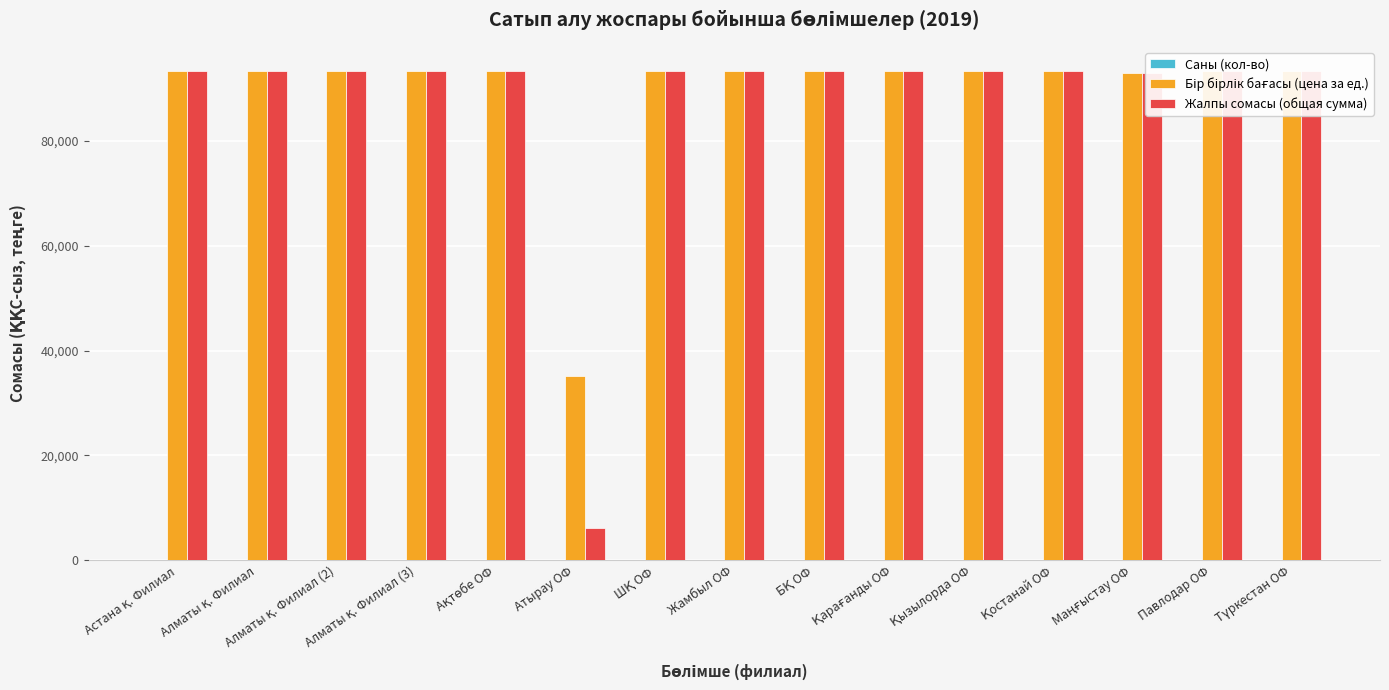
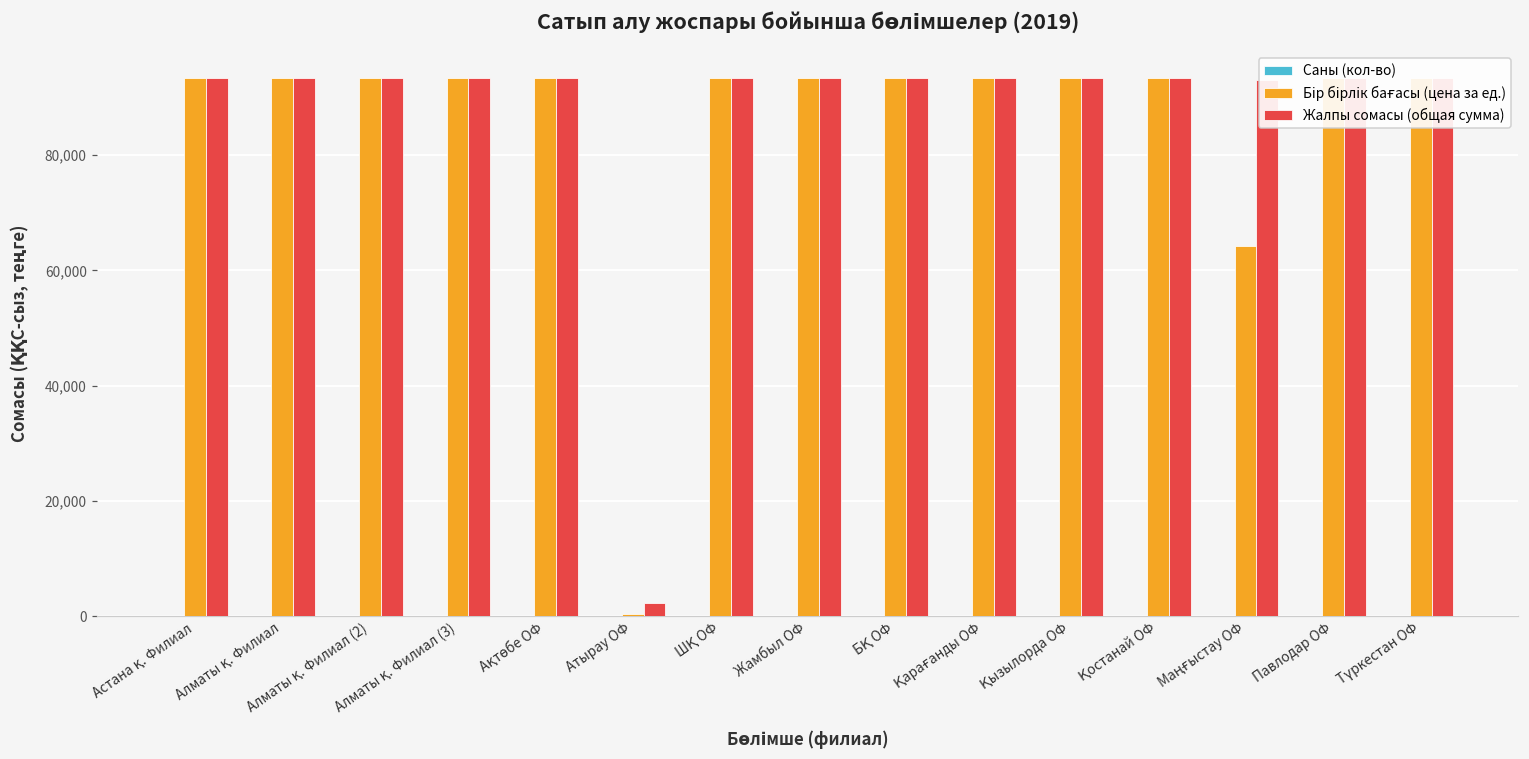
  {
    "Бір бірлік бағасы (цена за ед.)": {
      "Астана қ. Филиал": "93,000",
      "Алматы қ. Филиал": "93,000",
      "Алматы қ. Филиал (2)": "93,000",
      "Алматы қ. Филиал (3)": "93,000",
      "Ақтөбе ОФ": "93,000",
-     "Атырау ОФ": "35,000",
+     "Атырау ОФ": "0",
      "ШҚ ОФ": "93,000",
      "Жамбыл ОФ": "93,000",
      "БҚ ОФ": "93,000",
      "Қарағанды ОФ": "93,000",
      "Қызылорда ОФ": "93,000",
      "Қостанай ОФ": "93,000",
-     "Маңғыстау ОФ": "93,000"
+     "Маңғыстау ОФ": "64,000"
    },
    "Жалпы сомасы (общая сумма)": {
      "Астана қ. Филиал": "93,000",
      "Алматы қ. Филиал": "93,000",
      "Алматы қ. Филиал (2)": "93,000",
      "Алматы қ. Филиал (3)": "93,000",
      "Ақтөбе ОФ": "93,000",
-     "Атырау ОФ": "6,000",
+     "Атырау ОФ": "2,000",
      "ШҚ ОФ": "93,000",
      "Жамбыл ОФ": "93,000",
      "БҚ ОФ": "93,000",
      "Қарағанды ОФ": "93,000",
      "Қызылорда ОФ": "93,000",
      "Қостанай ОФ": "93,000"
    }
  }
